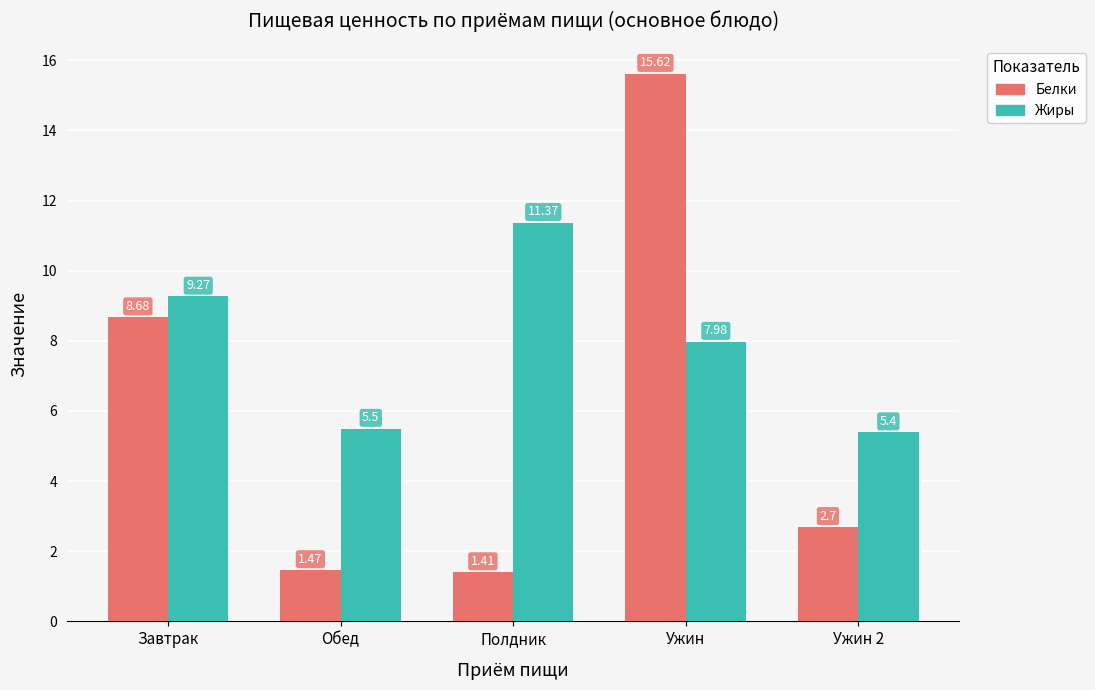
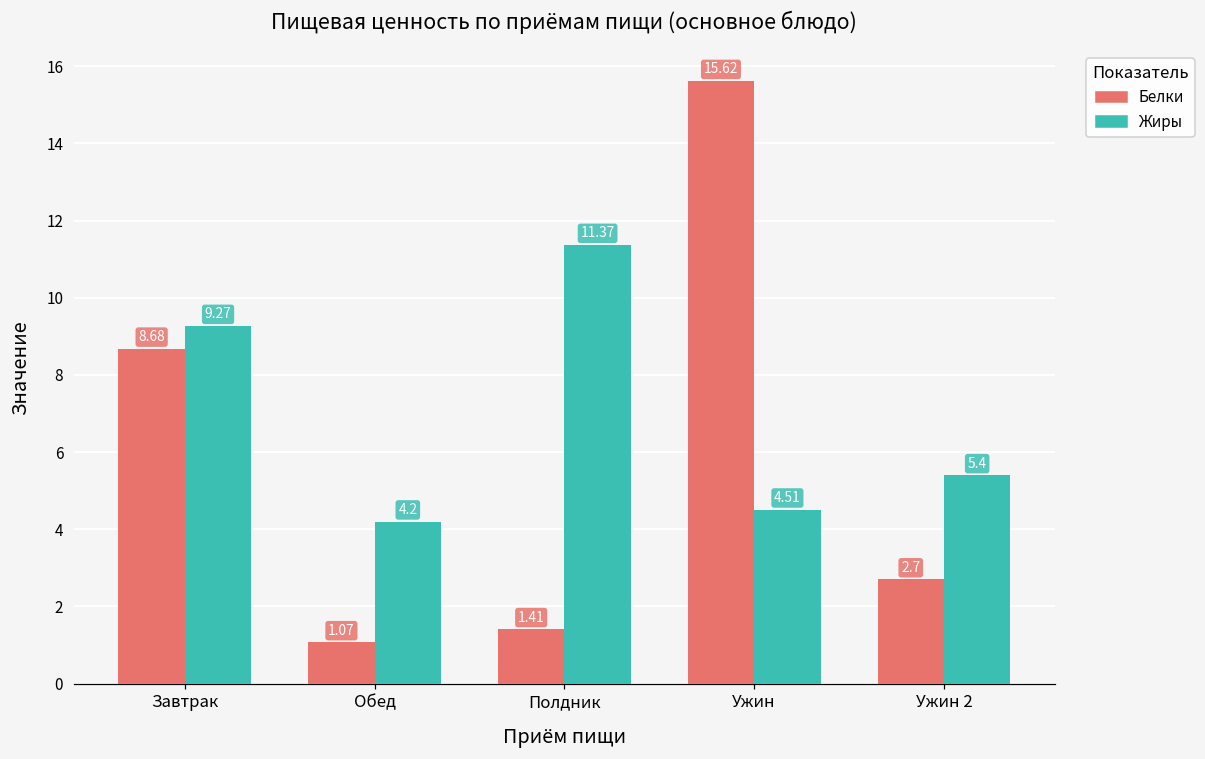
  {
    "Белки": {
-     "Обед": 1.47
+     "Обед": 1.07
    },
    "Жиры": {
-     "Обед": 5.5,
-     "Ужин": 7.98
+     "Обед": 4.2,
+     "Ужин": 4.51
    }
  }
